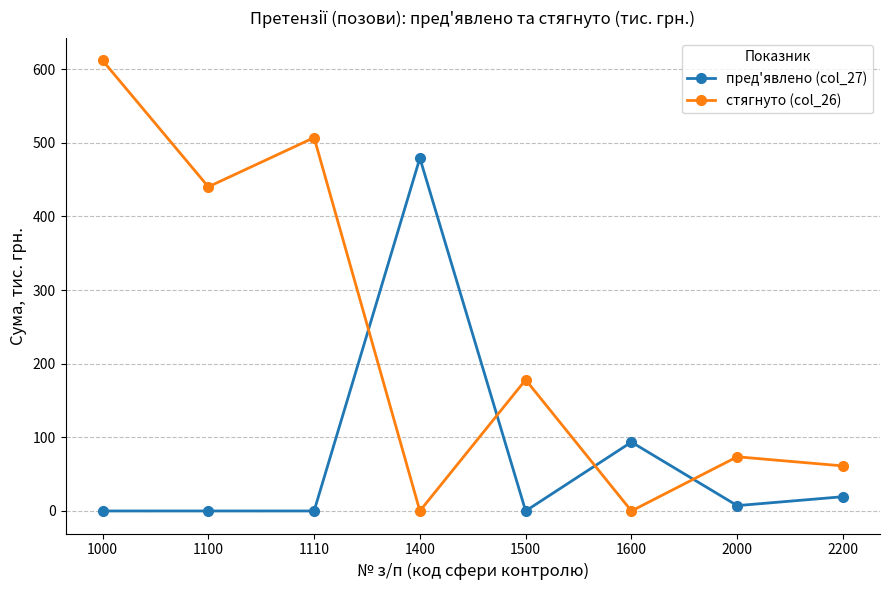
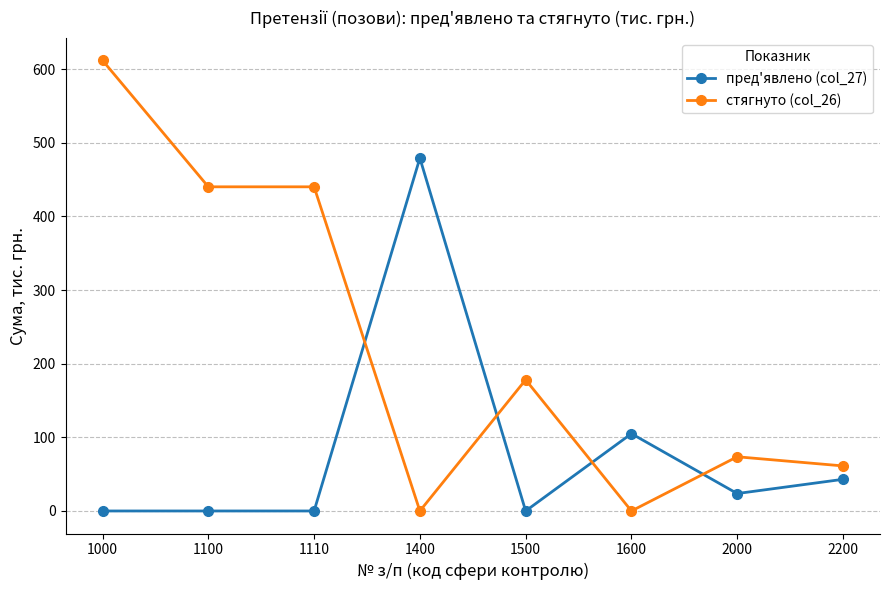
  {
    "пред'явлено (col_27)": {
      "1000": 0,
      "1100": 0,
      "1110": 0,
      "1400": 480,
      "1500": 0,
-     "1600": 90,
-     "2000": 10,
-     "2200": 20
+     "1600": 100,
+     "2000": 20,
+     "2200": 40
    },
    "стягнуто (col_26)": {
      "1000": 610,
      "1100": 440,
-     "1110": 510,
+     "1110": 440,
      "1400": 0,
      "1500": 180,
      "1600": 0,
      "2000": 70,
      "2200": 60
    }
  }
